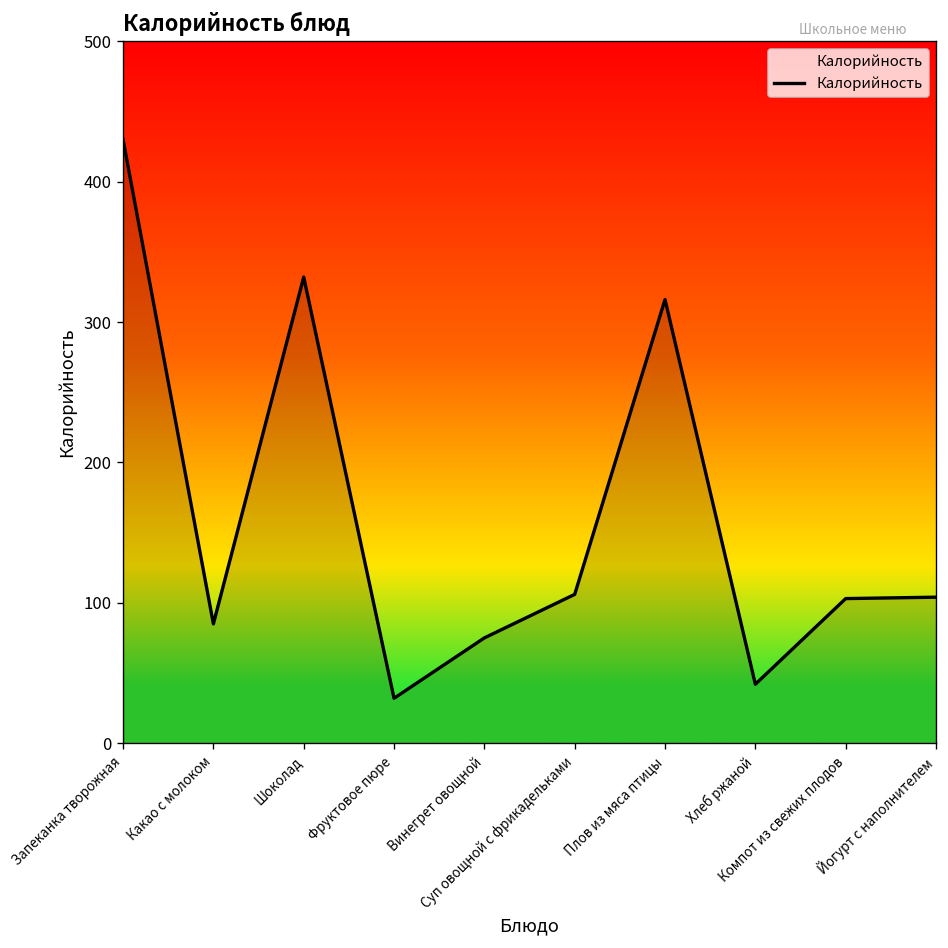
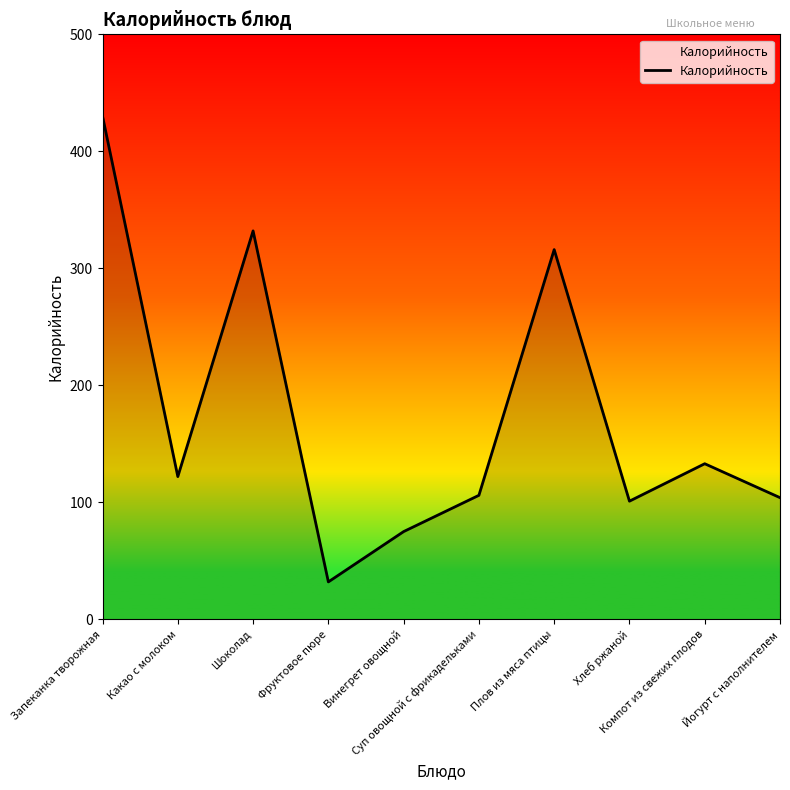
  {
    "Запеканка творожная": 430,
-   "Какао с молоком": 85,
+   "Какао с молоком": 122,
    "Шоколад": 332,
    "Фруктовое пюре": 32,
    "Винегрет овощной": 75,
    "Суп овощной с фрикадельками": 106,
    "Плов из мяса птицы": 316,
-   "Хлеб ржаной": 42,
-   "Компот из свежих плодов": 103,
+   "Хлеб ржаной": 101,
+   "Компот из свежих плодов": 133,
    "Йогурт с наполнителем": 104
  }
